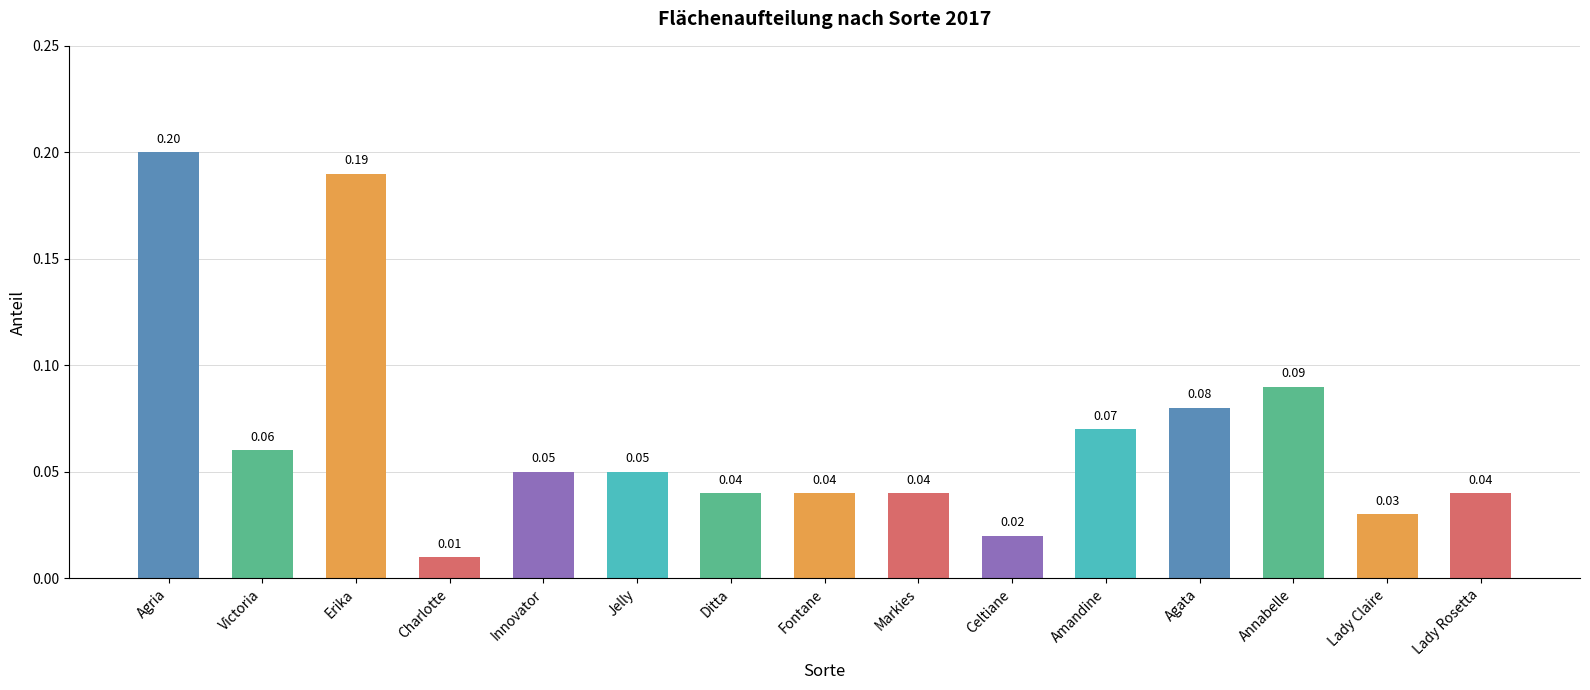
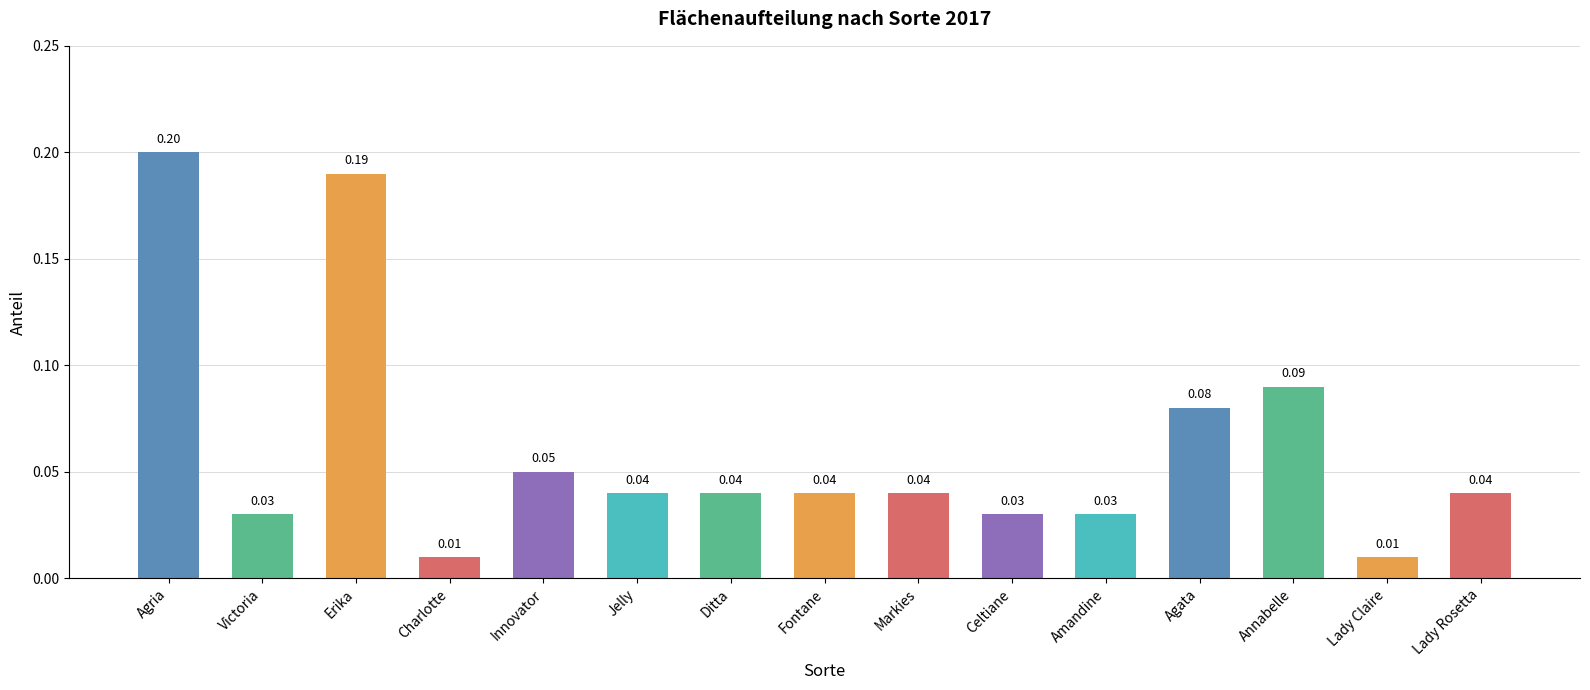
  {
    "Agria": 0.20,
-   "Victoria": 0.06,
+   "Victoria": 0.03,
    "Erika": 0.19,
    "Charlotte": 0.01,
    "Innovator": 0.05,
-   "Jelly": 0.05,
+   "Jelly": 0.04,
    "Ditta": 0.04,
    "Fontane": 0.04,
    "Markies": 0.04,
-   "Celtiane": 0.02,
-   "Amandine": 0.07,
+   "Celtiane": 0.03,
+   "Amandine": 0.03,
    "Agata": 0.08,
    "Annabelle": 0.09,
-   "Lady Claire": 0.03,
+   "Lady Claire": 0.01,
    "Lady Rosetta": 0.04
  }
